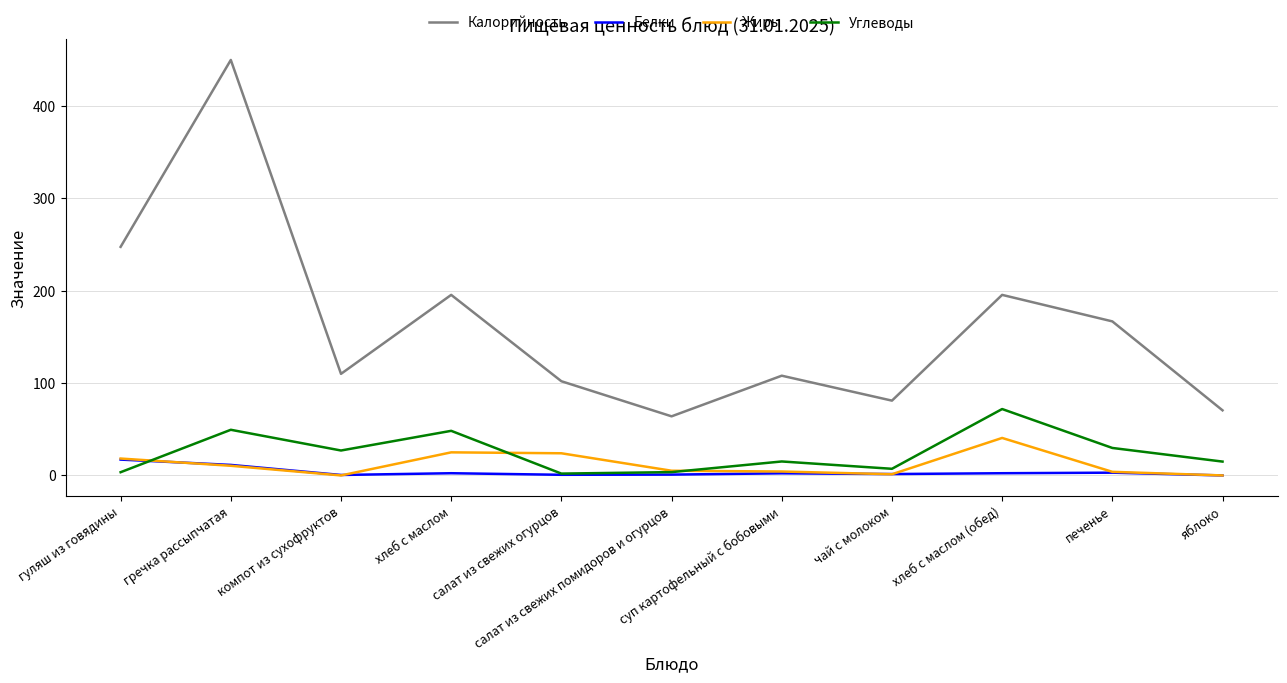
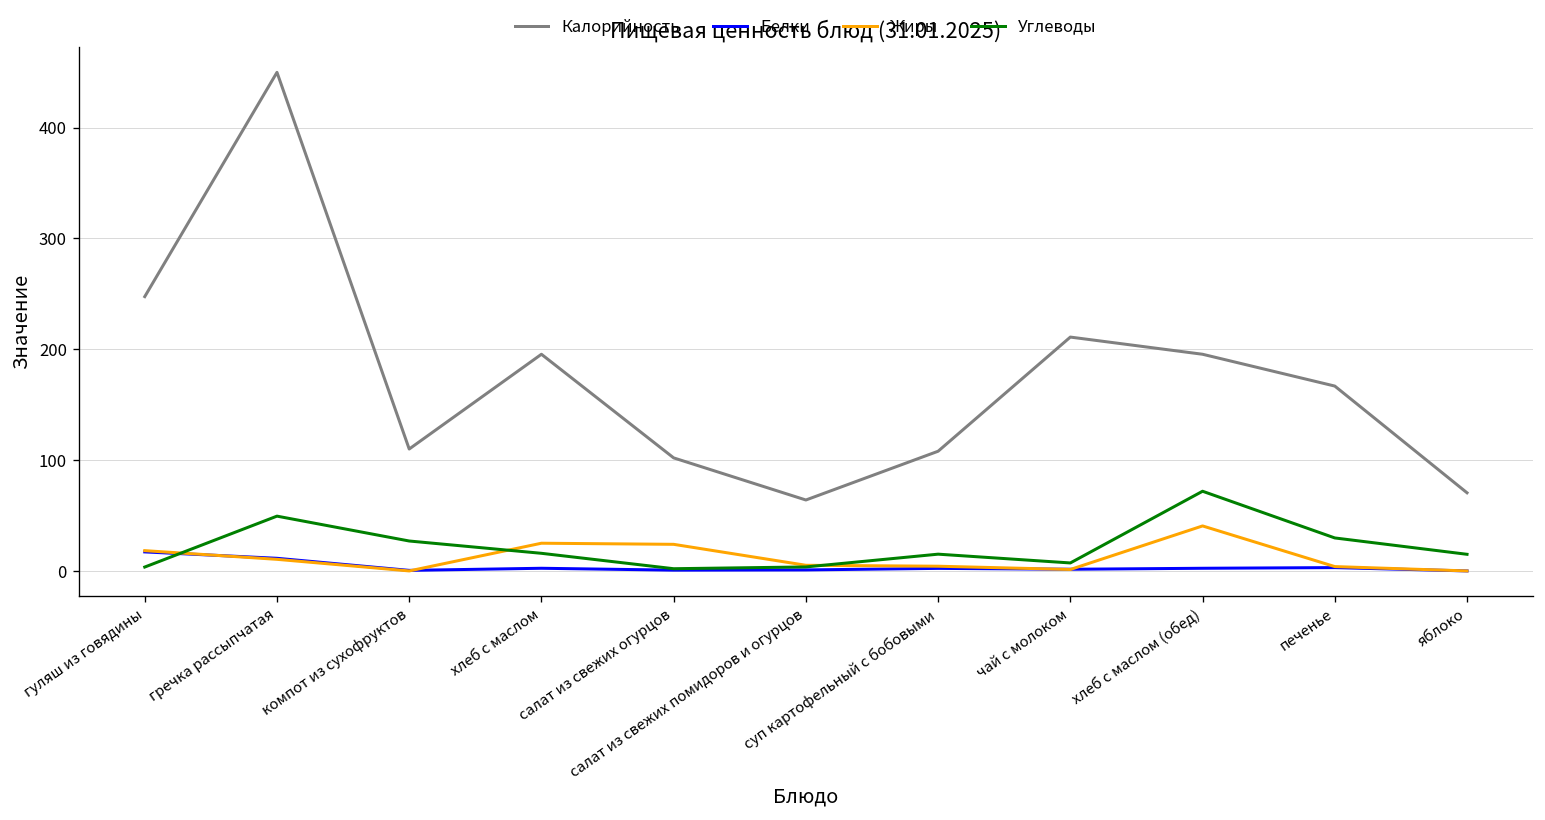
  {
    "Калорийность": {
      "гуляш из говядины": 250,
      "гречка рассыпчатая": 450,
      "компот из сухофруктов": 110,
      "хлеб с маслом": 200,
      "салат из свежих огурцов": 100,
      "салат из свежих помидоров и огурцов": 60,
      "суп картофельный с бобовыми": 110,
-     "чай с молоком": 80,
+     "чай с молоком": 210,
      "хлеб с маслом (обед)": 200,
      "печенье": 170,
      "яблоко": 70
    },
    "Белки": {
      "хлеб с маслом": 0,
      "хлеб с маслом (обед)": 0
    },
    "Жиры": {
      "хлеб с маслом": 30,
      "салат из свежих огурцов": 20,
      "хлеб с маслом (обед)": 40
    },
    "Углеводы": {
      "гуляш из говядины": 0,
      "гречка рассыпчатая": 50,
      "компот из сухофруктов": 30,
-     "хлеб с маслом": 50,
+     "хлеб с маслом": 20,
      "суп картофельный с бобовыми": 20,
      "чай с молоком": 10,
      "хлеб с маслом (обед)": 70,
      "печенье": 30,
      "яблоко": 20
    }
  }
